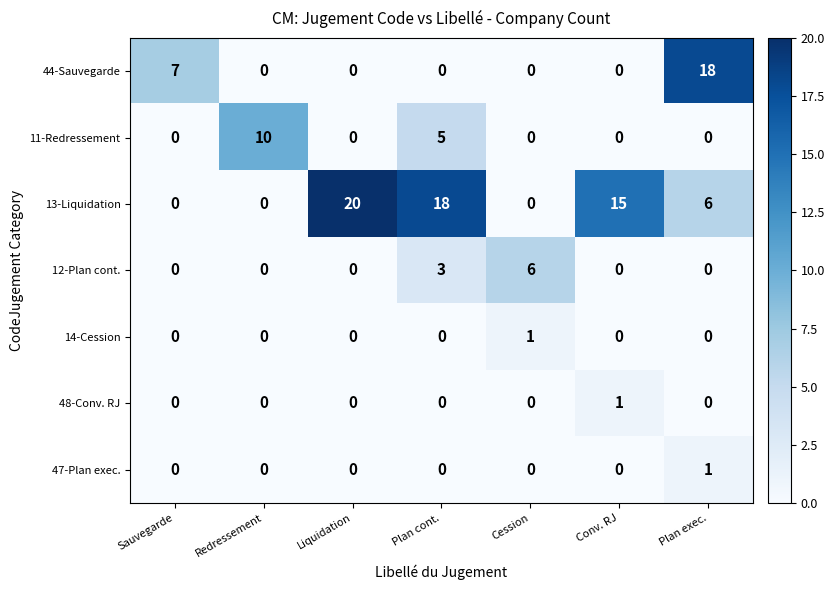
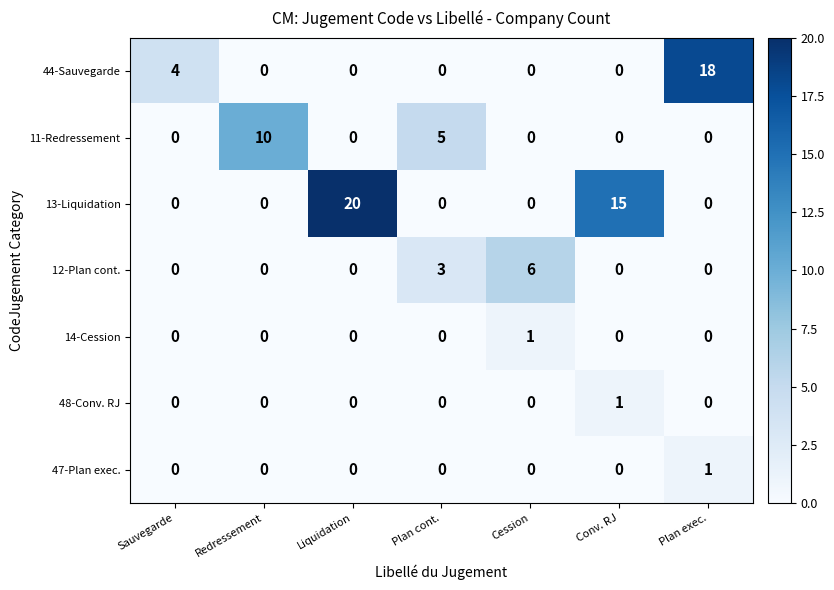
  {
    "44-Sauvegarde": {
-     "Sauvegarde": 7,
+     "Sauvegarde": 4,
      "Redressement": 0,
      "Liquidation": 0,
      "Plan cont.": 0,
      "Cession": 0,
      "Conv. RJ": 0,
      "Plan exec.": 18
    },
    "11-Redressement": {
      "Sauvegarde": 0,
      "Redressement": 10,
      "Liquidation": 0,
      "Plan cont.": 5,
      "Cession": 0,
      "Conv. RJ": 0,
      "Plan exec.": 0
    },
    "13-Liquidation": {
      "Sauvegarde": 0,
      "Redressement": 0,
      "Liquidation": 20,
-     "Plan cont.": 18,
+     "Plan cont.": 0,
      "Cession": 0,
      "Conv. RJ": 15,
-     "Plan exec.": 6
+     "Plan exec.": 0
    },
    "12-Plan cont.": {
      "Sauvegarde": 0,
      "Redressement": 0,
      "Liquidation": 0,
      "Plan cont.": 3,
      "Cession": 6,
      "Conv. RJ": 0,
      "Plan exec.": 0
    },
    "14-Cession": {
      "Sauvegarde": 0,
      "Redressement": 0,
      "Liquidation": 0,
      "Plan cont.": 0,
      "Cession": 1,
      "Conv. RJ": 0,
      "Plan exec.": 0
    },
    "48-Conv. RJ": {
      "Sauvegarde": 0,
      "Redressement": 0,
      "Liquidation": 0,
      "Plan cont.": 0,
      "Cession": 0,
      "Conv. RJ": 1,
      "Plan exec.": 0
    },
    "47-Plan exec.": {
      "Sauvegarde": 0,
      "Redressement": 0,
      "Liquidation": 0,
      "Plan cont.": 0,
      "Cession": 0,
      "Conv. RJ": 0,
      "Plan exec.": 1
    }
  }
